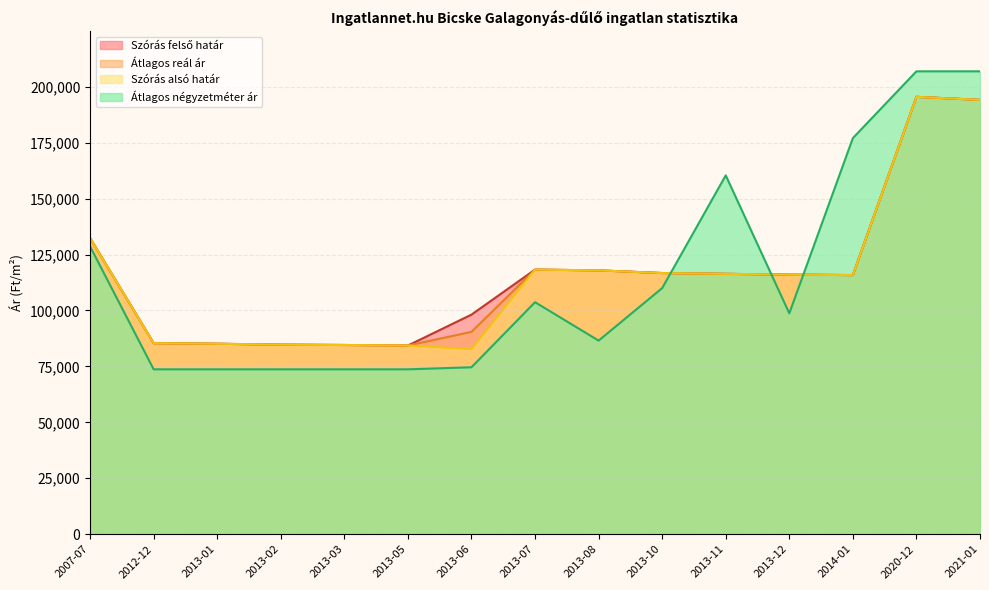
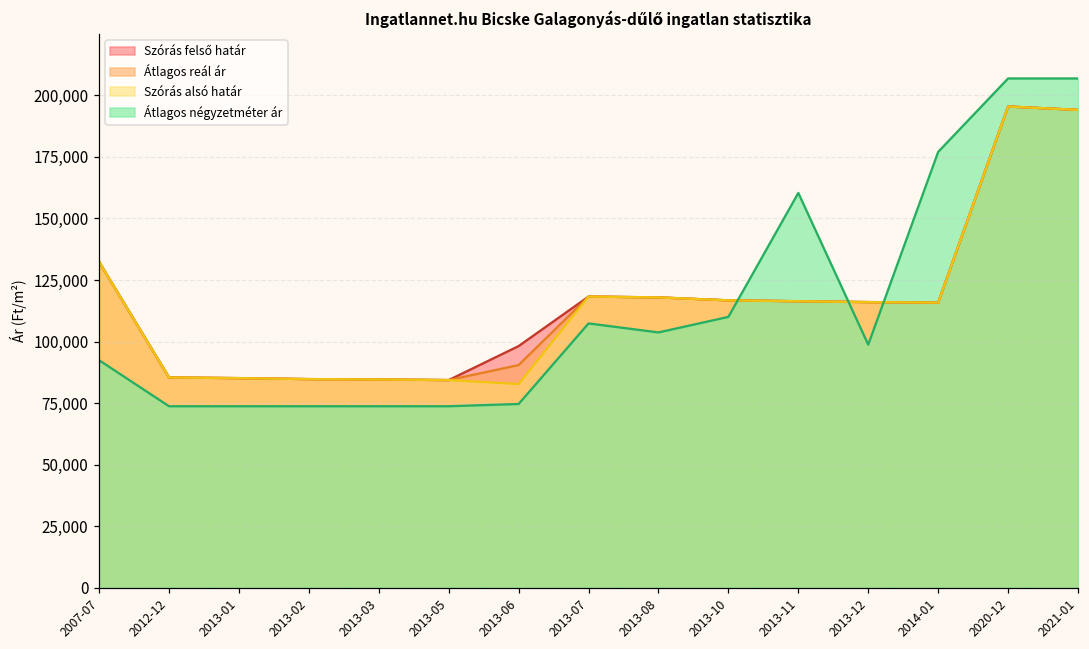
  {
    "Átlagos négyzetméter ár": {
-     "2007-07": "129,000",
+     "2007-07": "92,000",
      "2012-12": "74,000",
      "2013-01": "74,000",
      "2013-02": "74,000",
      "2013-03": "74,000",
      "2013-05": "74,000",
      "2013-06": "75,000",
-     "2013-07": "104,000",
-     "2013-08": "87,000",
+     "2013-07": "107,000",
+     "2013-08": "104,000",
      "2013-10": "110,000",
      "2013-11": "160,000",
      "2013-12": "99,000",
      "2014-01": "177,000",
      "2020-12": "207,000",
      "2021-01": "207,000"
    }
  }
